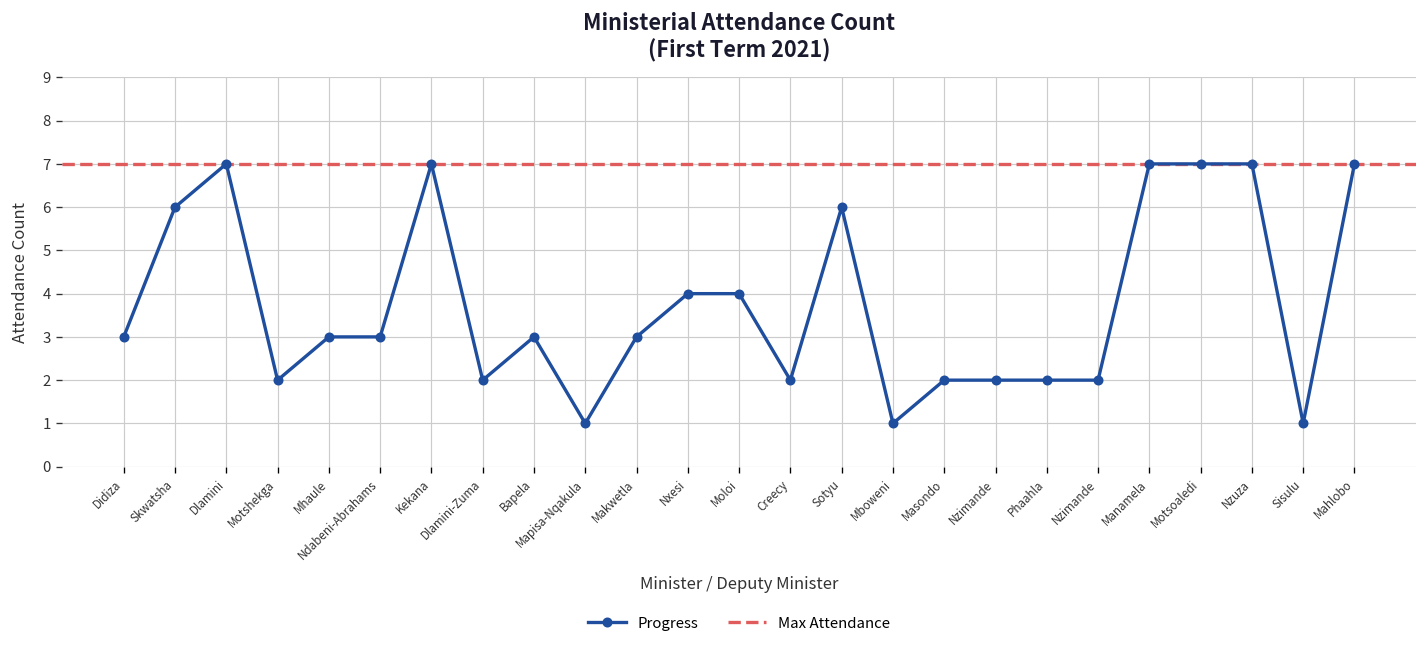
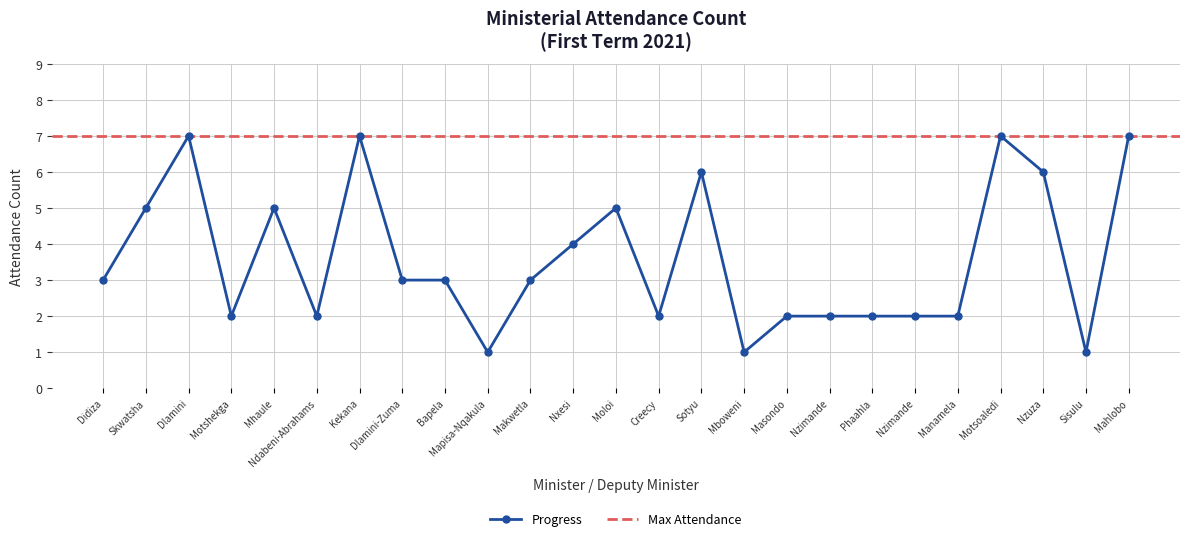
  {
    "Didiza": 3,
-   "Skwatsha": 6,
+   "Skwatsha": 5,
    "Dlamini": 7,
    "Motshekga": 2,
-   "Mhaule": 3,
-   "Ndabeni-Abrahams": 3,
+   "Mhaule": 5,
+   "Ndabeni-Abrahams": 2,
    "Kekana": 7,
-   "Dlamini-Zuma": 2,
+   "Dlamini-Zuma": 3,
    "Bapela": 3,
    "Mapisa-Nqakula": 1,
    "Makwetla": 3,
    "Nxesi": 4,
-   "Moloi": 4,
+   "Moloi": 5,
    "Creecy": 2,
    "Sotyu": 6,
    "Mboweni": 1,
    "Masondo": 2,
    "Phaahla": 2,
-   "Manamela": 7,
+   "Manamela": 2,
    "Motsoaledi": 7,
-   "Nzuza": 7,
+   "Nzuza": 6,
    "Sisulu": 1,
    "Mahlobo": 7
  }
